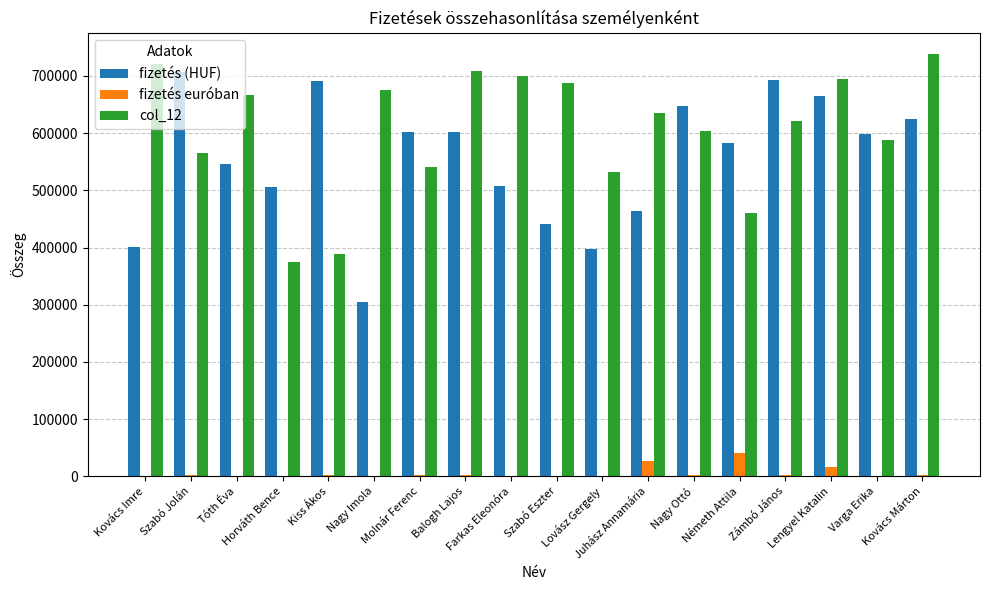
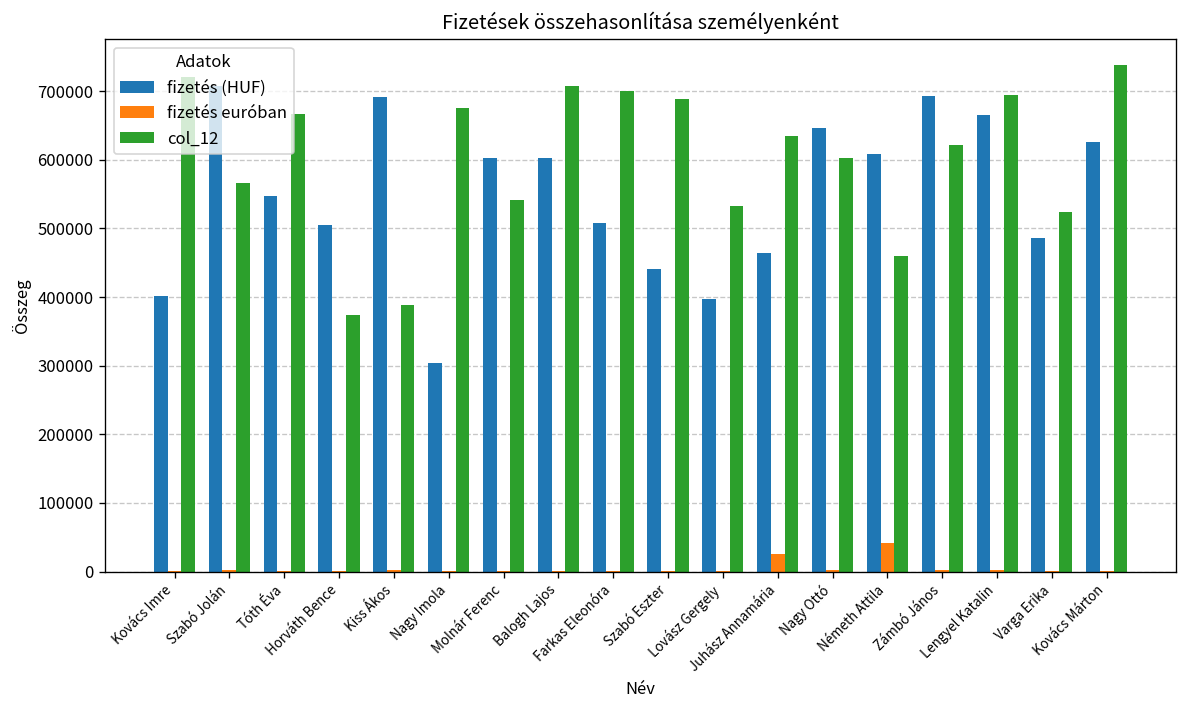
  {
    "fizetés (HUF)": {
      "Kovács Imre": 400000,
      "Tóth Éva": 550000,
      "Horváth Bence": 510000,
      "Kiss Ákos": 690000,
      "Nagy Imola": 300000,
      "Molnár Ferenc": 600000,
      "Balogh Lajos": 600000,
      "Farkas Eleonóra": 510000,
      "Szabó Eszter": 440000,
      "Lovász Gergely": 400000,
      "Juhász Annamária": 460000,
      "Nagy Ottó": 650000,
-     "Németh Attila": 580000,
+     "Németh Attila": 610000,
      "Zámbó János": 690000,
      "Lengyel Katalin": 660000,
-     "Varga Erika": 600000,
+     "Varga Erika": 490000,
      "Kovács Márton": 630000
    },
    "fizetés euróban": {
      "Juhász Annamária": 30000,
      "Németh Attila": 40000,
-     "Lengyel Katalin": 20000
+     "Lengyel Katalin": 0
    },
    "col_12": {
      "Szabó Jolán": 570000,
      "Tóth Éva": 670000,
      "Horváth Bence": 370000,
      "Kiss Ákos": 390000,
      "Nagy Imola": 680000,
      "Molnár Ferenc": 540000,
      "Balogh Lajos": 710000,
      "Farkas Eleonóra": 700000,
      "Szabó Eszter": 690000,
      "Lovász Gergely": 530000,
      "Juhász Annamária": 630000,
      "Nagy Ottó": 600000,
      "Németh Attila": 460000,
      "Zámbó János": 620000,
      "Lengyel Katalin": 690000,
-     "Varga Erika": 590000,
+     "Varga Erika": 520000,
      "Kovács Márton": 740000
    }
  }
